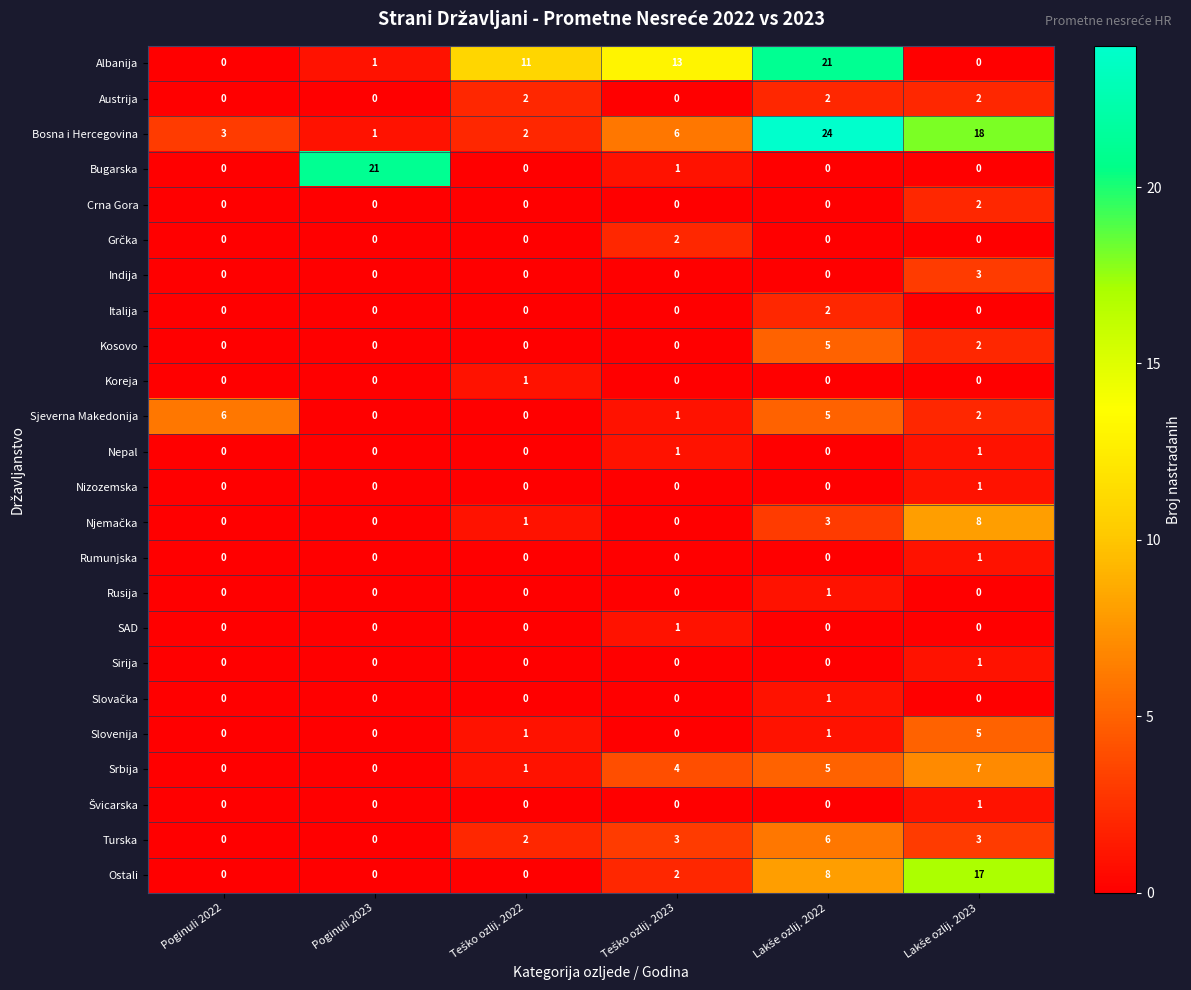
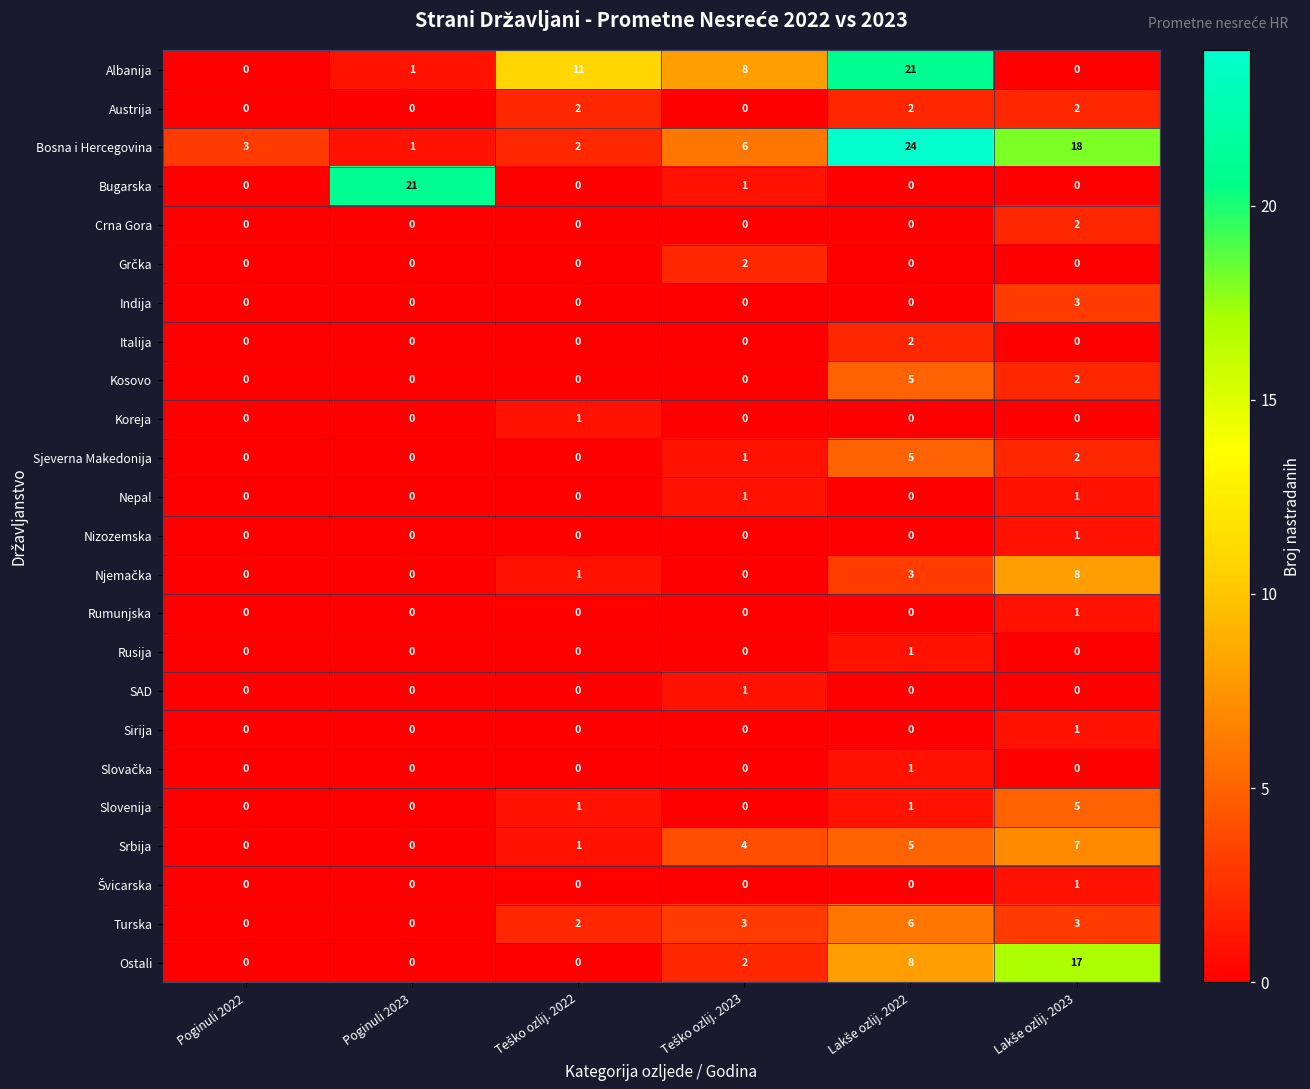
  {
    "Albanija": {
      "Poginuli 2022": 0,
      "Poginuli 2023": 1,
      "Teško ozlij. 2022": 11,
-     "Teško ozlij. 2023": 13,
+     "Teško ozlij. 2023": 8,
      "Lakše ozlij. 2022": 21,
      "Lakše ozlij. 2023": 0
    },
    "Austrija": {
      "Poginuli 2022": 0,
      "Poginuli 2023": 0,
      "Teško ozlij. 2022": 2,
      "Teško ozlij. 2023": 0,
      "Lakše ozlij. 2022": 2,
      "Lakše ozlij. 2023": 2
    },
    "Bosna i Hercegovina": {
      "Poginuli 2022": 3,
      "Poginuli 2023": 1,
      "Teško ozlij. 2022": 2,
      "Teško ozlij. 2023": 6,
      "Lakše ozlij. 2022": 24,
      "Lakše ozlij. 2023": 18
    },
    "Bugarska": {
      "Poginuli 2022": 0,
      "Poginuli 2023": 21,
      "Teško ozlij. 2022": 0,
      "Teško ozlij. 2023": 1,
      "Lakše ozlij. 2022": 0,
      "Lakše ozlij. 2023": 0
    },
    "Crna Gora": {
      "Poginuli 2022": 0,
      "Poginuli 2023": 0,
      "Teško ozlij. 2022": 0,
      "Teško ozlij. 2023": 0,
      "Lakše ozlij. 2022": 0,
      "Lakše ozlij. 2023": 2
    },
    "Grčka": {
      "Poginuli 2022": 0,
      "Poginuli 2023": 0,
      "Teško ozlij. 2022": 0,
      "Teško ozlij. 2023": 2,
      "Lakše ozlij. 2022": 0,
      "Lakše ozlij. 2023": 0
    },
    "Indija": {
      "Poginuli 2022": 0,
      "Poginuli 2023": 0,
      "Teško ozlij. 2022": 0,
      "Teško ozlij. 2023": 0,
      "Lakše ozlij. 2022": 0,
      "Lakše ozlij. 2023": 3
    },
    "Italija": {
      "Poginuli 2022": 0,
      "Poginuli 2023": 0,
      "Teško ozlij. 2022": 0,
      "Teško ozlij. 2023": 0,
      "Lakše ozlij. 2022": 2,
      "Lakše ozlij. 2023": 0
    },
    "Kosovo": {
      "Poginuli 2022": 0,
      "Poginuli 2023": 0,
      "Teško ozlij. 2022": 0,
      "Teško ozlij. 2023": 0,
      "Lakše ozlij. 2022": 5,
      "Lakše ozlij. 2023": 2
    },
    "Koreja": {
      "Poginuli 2022": 0,
      "Poginuli 2023": 0,
      "Teško ozlij. 2022": 1,
      "Teško ozlij. 2023": 0,
      "Lakše ozlij. 2022": 0,
      "Lakše ozlij. 2023": 0
    },
    "Sjeverna Makedonija": {
-     "Poginuli 2022": 6,
+     "Poginuli 2022": 0,
      "Poginuli 2023": 0,
      "Teško ozlij. 2022": 0,
      "Teško ozlij. 2023": 1,
      "Lakše ozlij. 2022": 5,
      "Lakše ozlij. 2023": 2
    },
    "Nepal": {
      "Poginuli 2022": 0,
      "Poginuli 2023": 0,
      "Teško ozlij. 2022": 0,
      "Teško ozlij. 2023": 1,
      "Lakše ozlij. 2022": 0,
      "Lakše ozlij. 2023": 1
    },
    "Nizozemska": {
      "Poginuli 2022": 0,
      "Poginuli 2023": 0,
      "Teško ozlij. 2022": 0,
      "Teško ozlij. 2023": 0,
      "Lakše ozlij. 2022": 0,
      "Lakše ozlij. 2023": 1
    },
    "Njemačka": {
      "Poginuli 2022": 0,
      "Poginuli 2023": 0,
      "Teško ozlij. 2022": 1,
      "Teško ozlij. 2023": 0,
      "Lakše ozlij. 2022": 3,
      "Lakše ozlij. 2023": 8
    },
    "Rumunjska": {
      "Poginuli 2022": 0,
      "Poginuli 2023": 0,
      "Teško ozlij. 2022": 0,
      "Teško ozlij. 2023": 0,
      "Lakše ozlij. 2022": 0,
      "Lakše ozlij. 2023": 1
    },
    "Rusija": {
      "Poginuli 2022": 0,
      "Poginuli 2023": 0,
      "Teško ozlij. 2022": 0,
      "Teško ozlij. 2023": 0,
      "Lakše ozlij. 2022": 1,
      "Lakše ozlij. 2023": 0
    },
    "SAD": {
      "Poginuli 2022": 0,
      "Poginuli 2023": 0,
      "Teško ozlij. 2022": 0,
      "Teško ozlij. 2023": 1,
      "Lakše ozlij. 2022": 0,
      "Lakše ozlij. 2023": 0
    },
    "Sirija": {
      "Poginuli 2022": 0,
      "Poginuli 2023": 0,
      "Teško ozlij. 2022": 0,
      "Teško ozlij. 2023": 0,
      "Lakše ozlij. 2022": 0,
      "Lakše ozlij. 2023": 1
    },
    "Slovačka": {
      "Poginuli 2022": 0,
      "Poginuli 2023": 0,
      "Teško ozlij. 2022": 0,
      "Teško ozlij. 2023": 0,
      "Lakše ozlij. 2022": 1,
      "Lakše ozlij. 2023": 0
    },
    "Slovenija": {
      "Poginuli 2022": 0,
      "Poginuli 2023": 0,
      "Teško ozlij. 2022": 1,
      "Teško ozlij. 2023": 0,
      "Lakše ozlij. 2022": 1,
      "Lakše ozlij. 2023": 5
    },
    "Srbija": {
      "Poginuli 2022": 0,
      "Poginuli 2023": 0,
      "Teško ozlij. 2022": 1,
      "Teško ozlij. 2023": 4,
      "Lakše ozlij. 2022": 5,
      "Lakše ozlij. 2023": 7
    },
    "Švicarska": {
      "Poginuli 2022": 0,
      "Poginuli 2023": 0,
      "Teško ozlij. 2022": 0,
      "Teško ozlij. 2023": 0,
      "Lakše ozlij. 2022": 0,
      "Lakše ozlij. 2023": 1
    },
    "Turska": {
      "Poginuli 2022": 0,
      "Poginuli 2023": 0,
      "Teško ozlij. 2022": 2,
      "Teško ozlij. 2023": 3,
      "Lakše ozlij. 2022": 6,
      "Lakše ozlij. 2023": 3
    },
    "Ostali": {
      "Poginuli 2022": 0,
      "Poginuli 2023": 0,
      "Teško ozlij. 2022": 0,
      "Teško ozlij. 2023": 2,
      "Lakše ozlij. 2022": 8,
      "Lakše ozlij. 2023": 17
    }
  }
